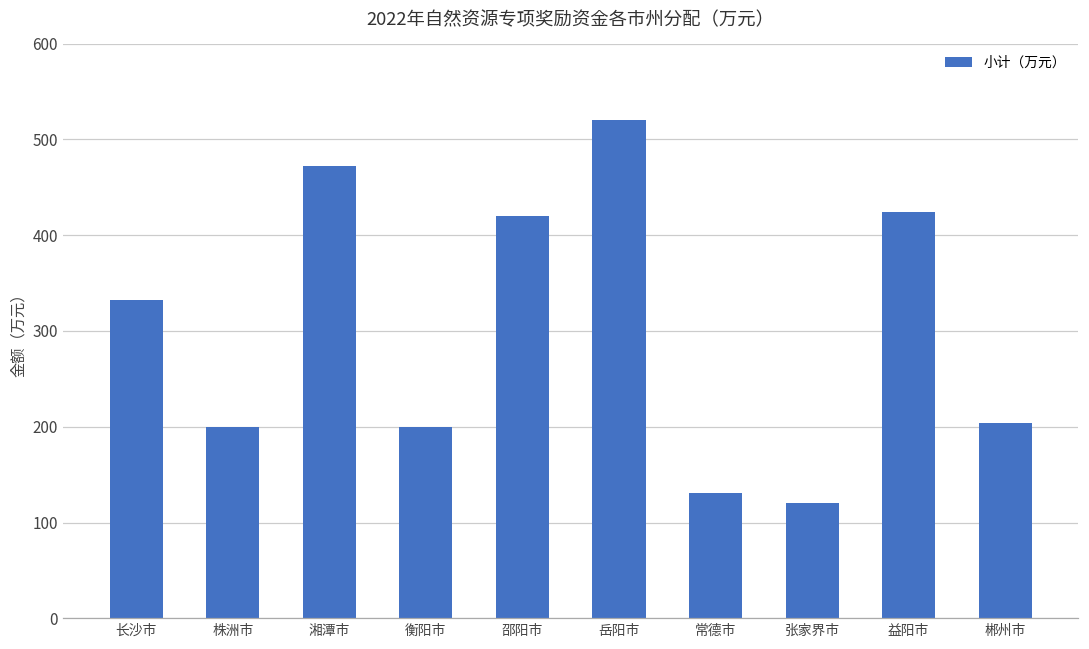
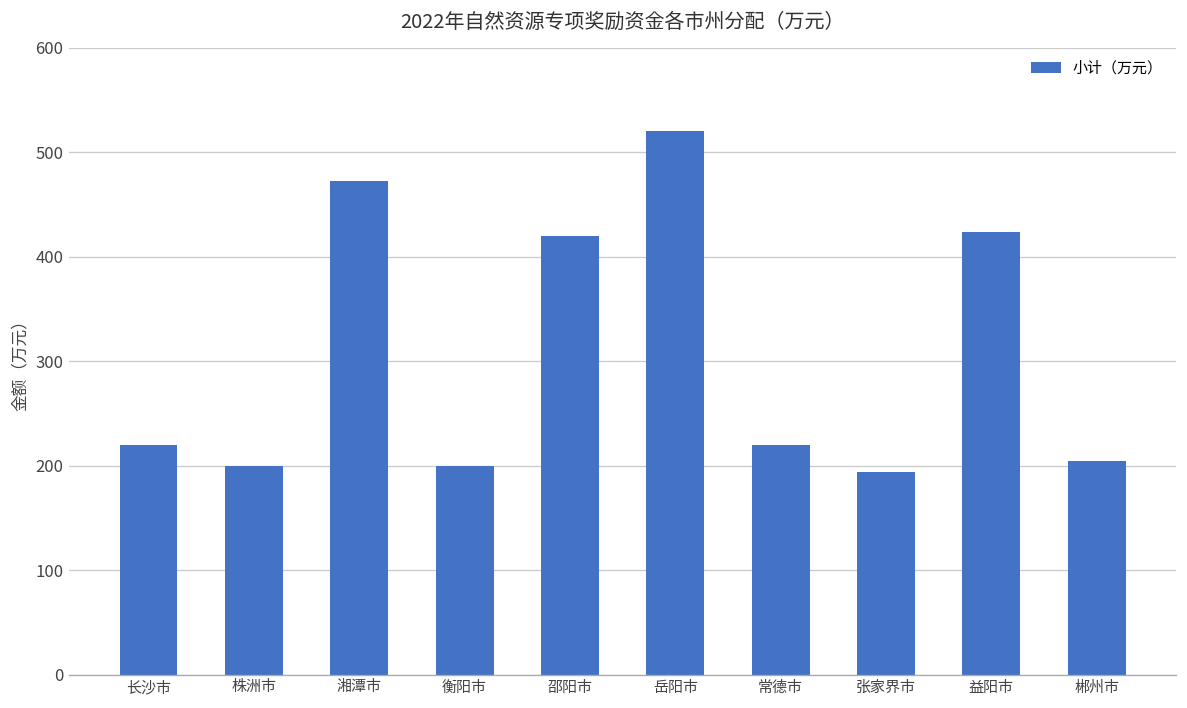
  {
-   "长沙市": 330,
+   "长沙市": 220,
    "株洲市": 200,
    "湘潭市": 470,
    "衡阳市": 200,
    "邵阳市": 420,
    "岳阳市": 520,
-   "常德市": 130,
-   "张家界市": 120,
+   "常德市": 220,
+   "张家界市": 190,
    "益阳市": 420,
    "郴州市": 200
  }
